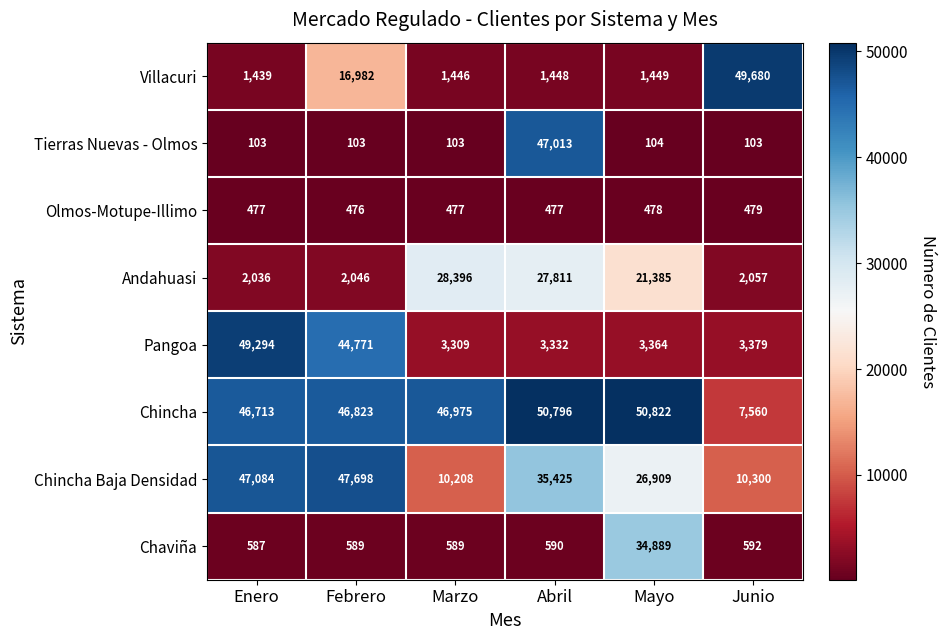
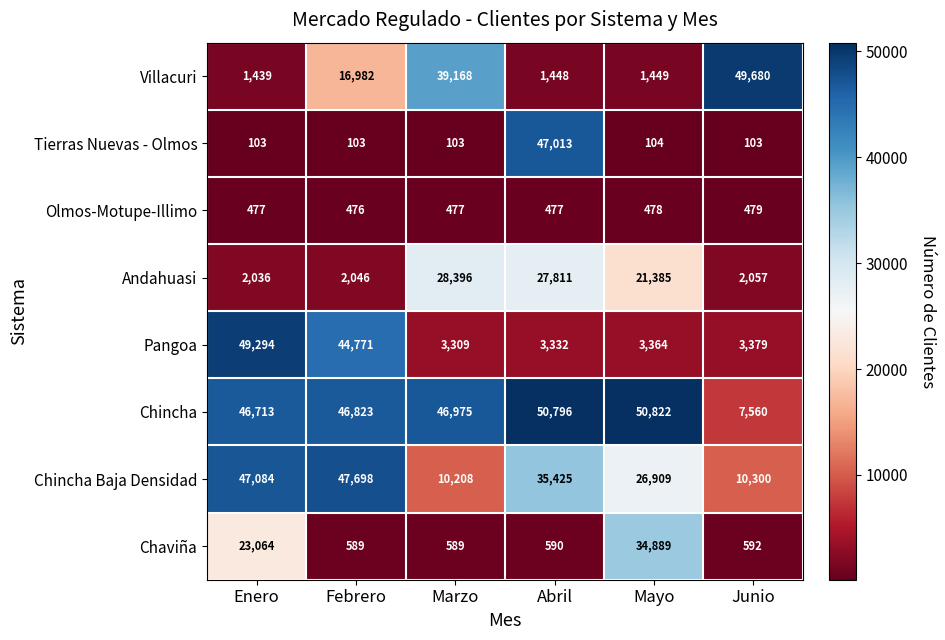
  {
    "Villacuri": {
      "Enero": "1,439",
      "Febrero": "16,982",
-     "Marzo": "1,446",
+     "Marzo": "39,168",
      "Abril": "1,448",
      "Mayo": "1,449",
      "Junio": "49,680"
    },
    "Tierras Nuevas - Olmos": {
      "Enero": "103",
      "Febrero": "103",
      "Marzo": "103",
      "Abril": "47,013",
      "Mayo": "104",
      "Junio": "103"
    },
    "Olmos-Motupe-Illimo": {
      "Enero": "477",
      "Febrero": "476",
      "Marzo": "477",
      "Abril": "477",
      "Mayo": "478",
      "Junio": "479"
    },
    "Andahuasi": {
      "Enero": "2,036",
      "Febrero": "2,046",
      "Marzo": "28,396",
      "Abril": "27,811",
      "Mayo": "21,385",
      "Junio": "2,057"
    },
    "Pangoa": {
      "Enero": "49,294",
      "Febrero": "44,771",
      "Marzo": "3,309",
      "Abril": "3,332",
      "Mayo": "3,364",
      "Junio": "3,379"
    },
    "Chincha": {
      "Enero": "46,713",
      "Febrero": "46,823",
      "Marzo": "46,975",
      "Abril": "50,796",
      "Mayo": "50,822",
      "Junio": "7,560"
    },
    "Chincha Baja Densidad": {
      "Enero": "47,084",
      "Febrero": "47,698",
      "Marzo": "10,208",
      "Abril": "35,425",
      "Mayo": "26,909",
      "Junio": "10,300"
    },
    "Chaviña": {
-     "Enero": "587",
+     "Enero": "23,064",
      "Febrero": "589",
      "Marzo": "589",
      "Abril": "590",
      "Mayo": "34,889",
      "Junio": "592"
    }
  }
